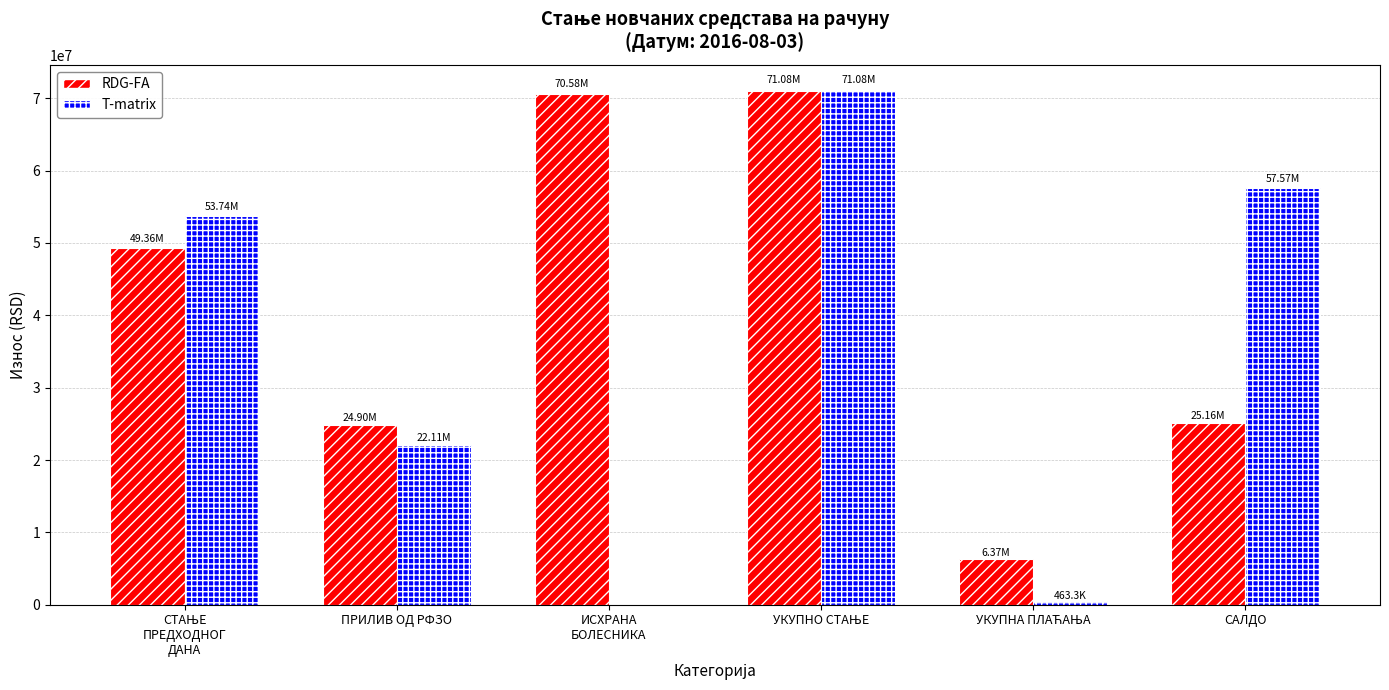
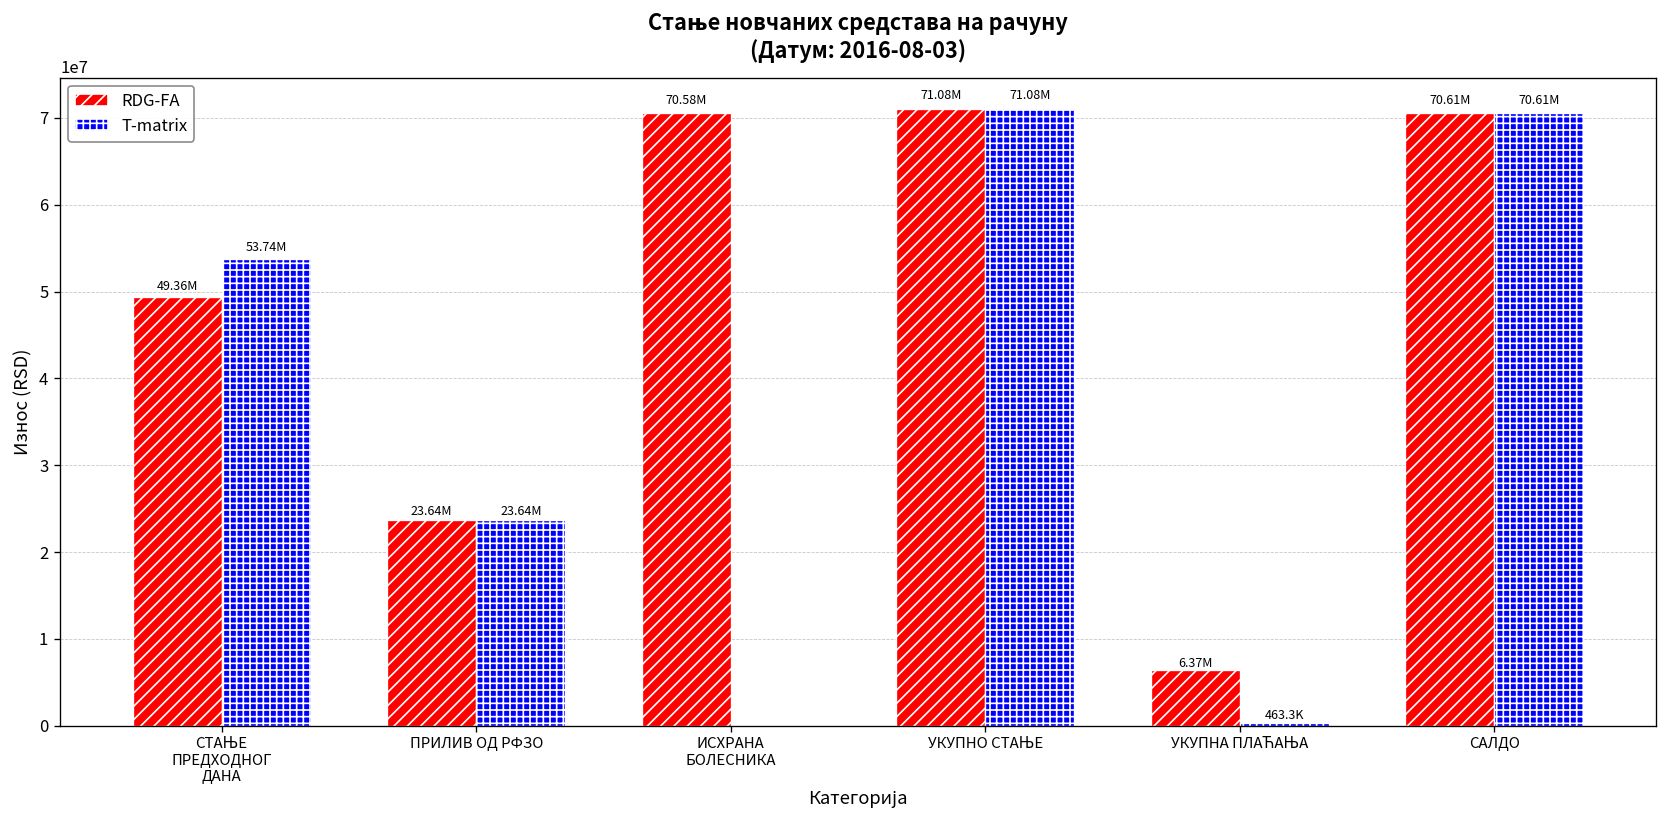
  {
    "RDG-FA": {
      "СТАЊЕ ПРЕДХОДНОГ ДАНА": "49.36M",
-     "ПРИЛИВ ОД РФЗО": "24.90M",
+     "ПРИЛИВ ОД РФЗО": "23.64M",
      "ИСХРАНА БОЛЕСНИКА": "70.58M",
      "УКУПНО СТАЊЕ": "71.08M",
      "УКУПНА ПЛАЋАЊА": "6.37M",
-     "САЛДО": "25.16M"
+     "САЛДО": "70.61M"
    },
    "T-matrix": {
      "СТАЊЕ ПРЕДХОДНОГ ДАНА": "53.74M",
-     "ПРИЛИВ ОД РФЗО": "22.11M",
+     "ПРИЛИВ ОД РФЗО": "23.64M",
      "УКУПНО СТАЊЕ": "71.08M",
      "УКУПНА ПЛАЋАЊА": "463.3K",
-     "САЛДО": "57.57M"
+     "САЛДО": "70.61M"
    }
  }
